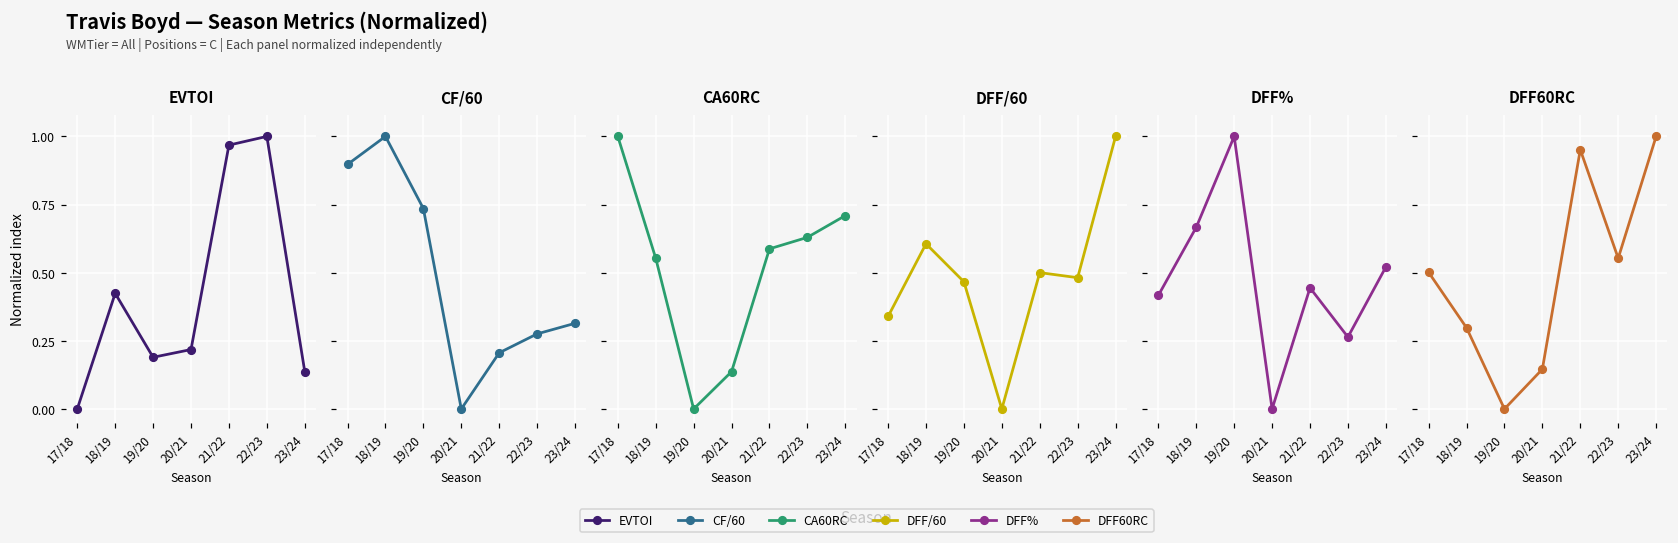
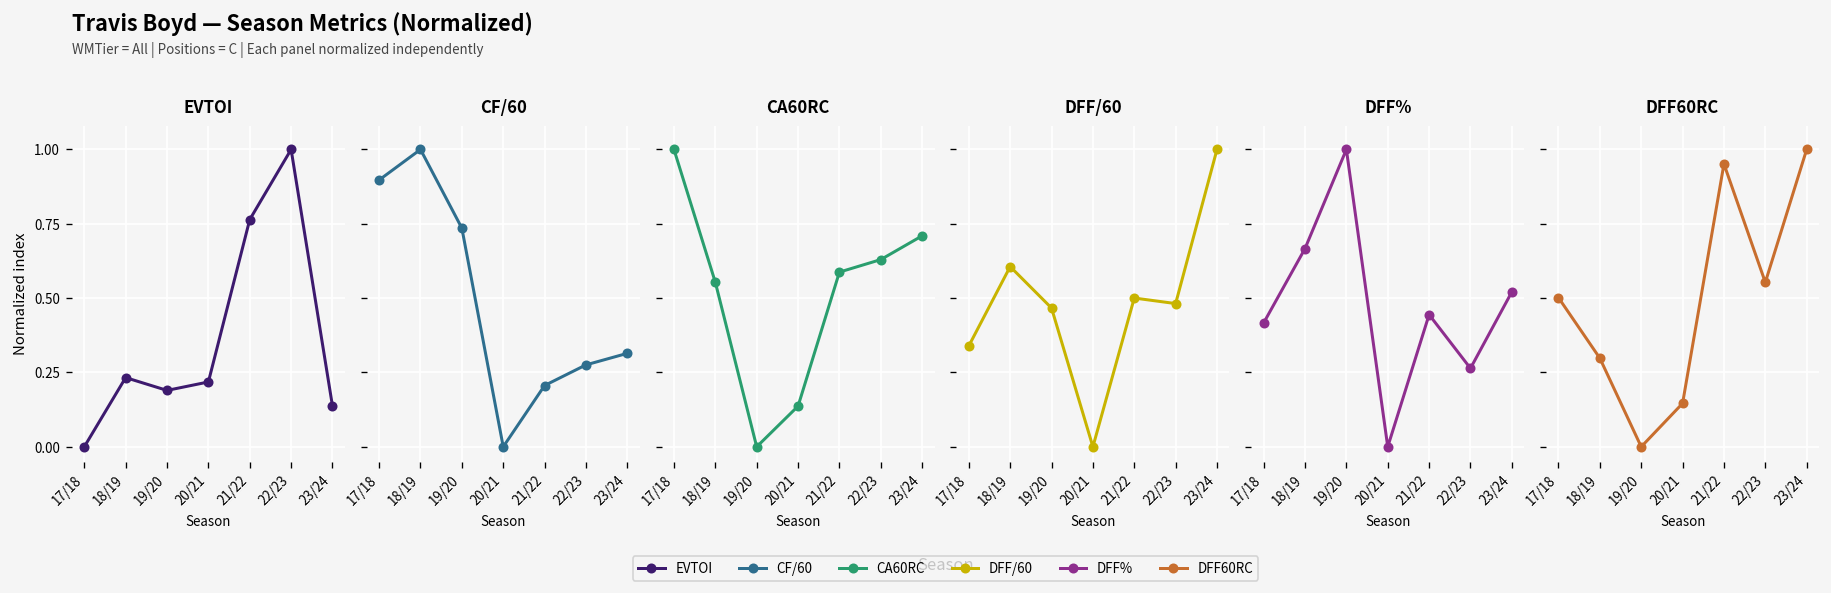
  {
    "EVTOI": {
      "17/18": 0.00,
-     "18/19": 0.42,
+     "18/19": 0.23,
      "19/20": 0.19,
      "20/21": 0.22,
-     "21/22": 0.97,
+     "21/22": 0.76,
      "22/23": 1.00,
      "23/24": 0.14
    }
  }
